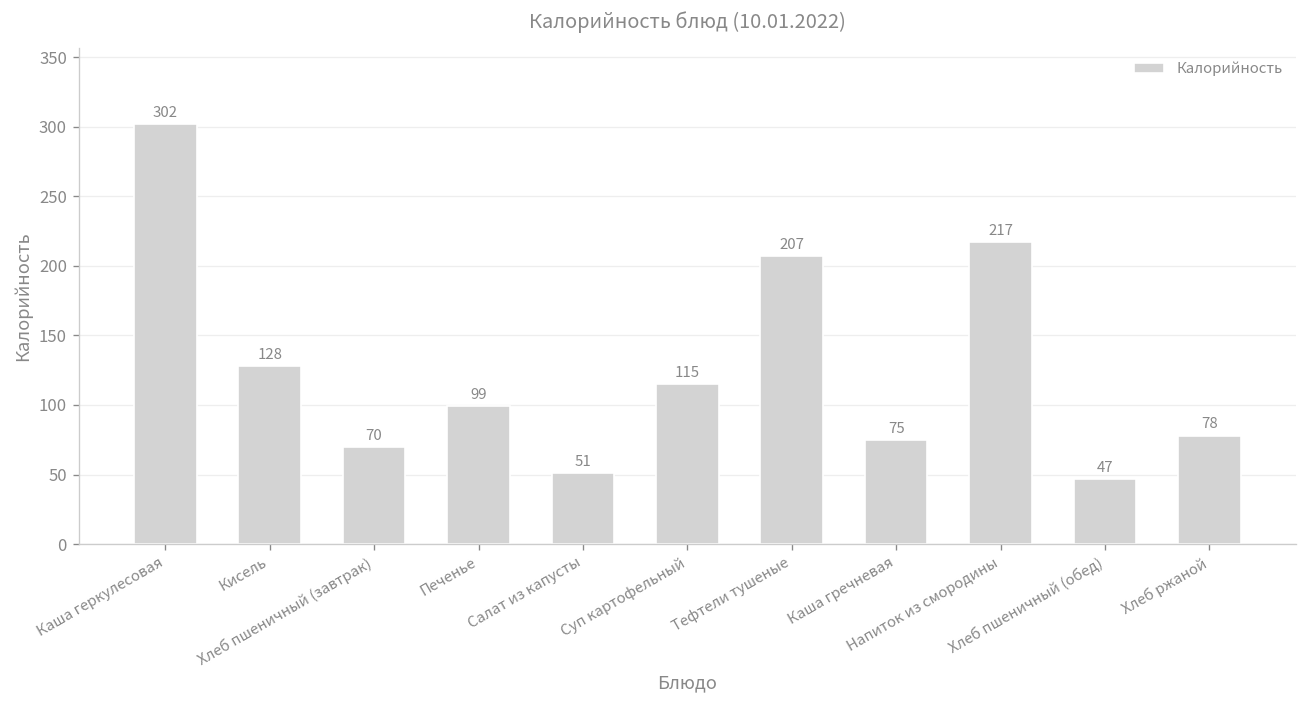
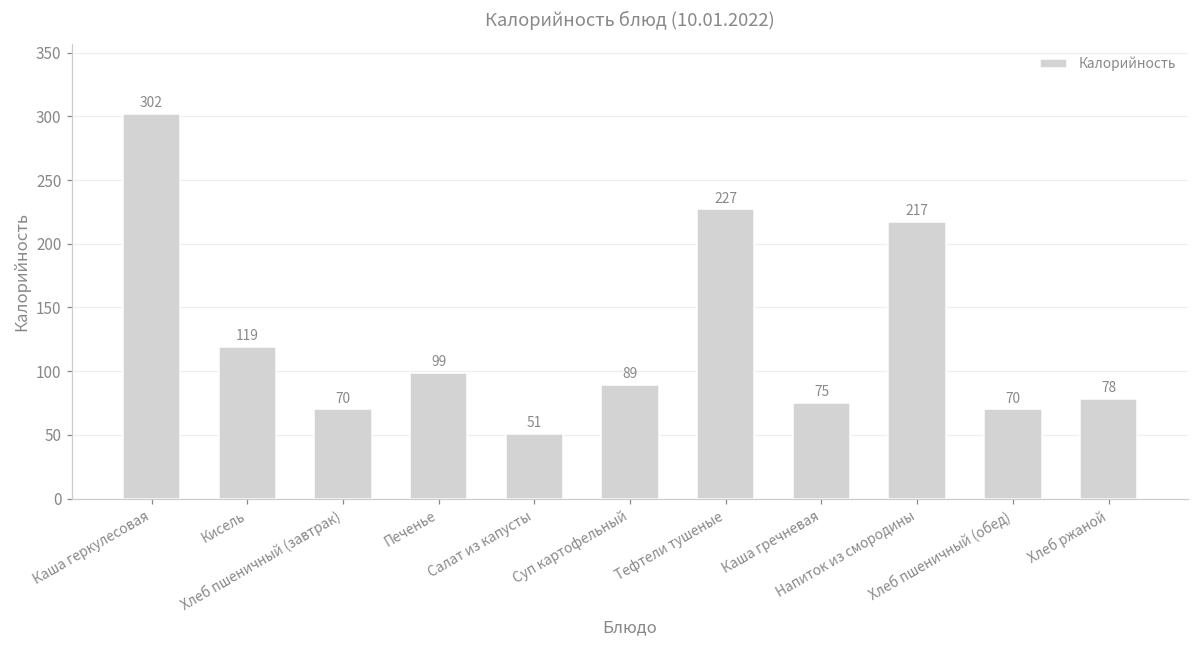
  {
    "Каша геркулесовая": 302,
-   "Кисель": 128,
+   "Кисель": 119,
    "Хлеб пшеничный (завтрак)": 70,
    "Печенье": 99,
    "Салат из капусты": 51,
-   "Суп картофельный": 115,
-   "Тефтели тушеные": 207,
+   "Суп картофельный": 89,
+   "Тефтели тушеные": 227,
    "Каша гречневая": 75,
    "Напиток из смородины": 217,
-   "Хлеб пшеничный (обед)": 47,
+   "Хлеб пшеничный (обед)": 70,
    "Хлеб ржаной": 78
  }
